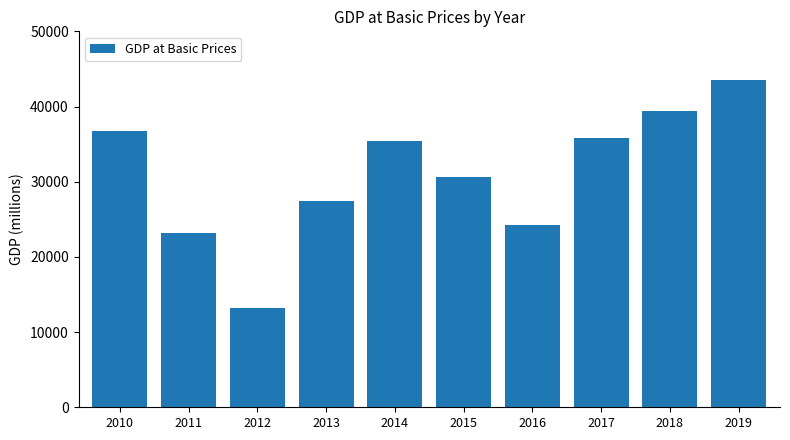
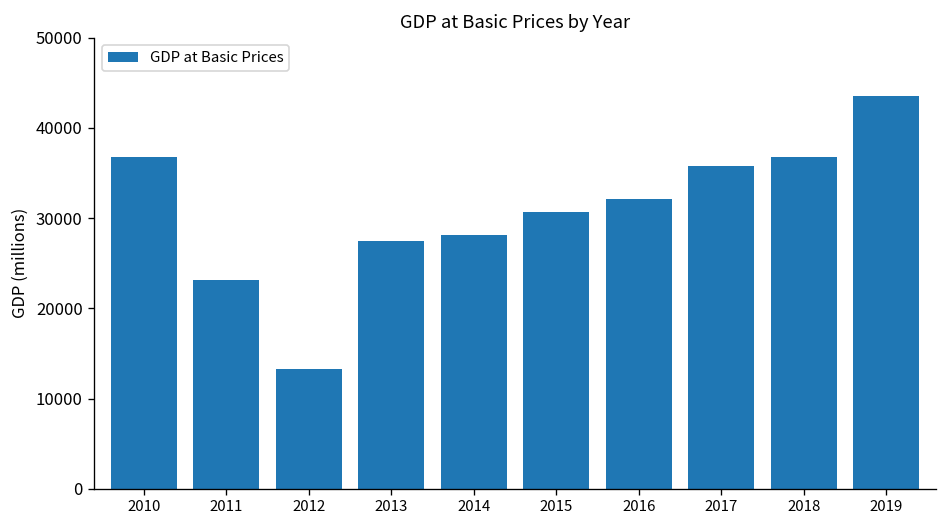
  {
    "2010": 37000,
    "2011": 23000,
    "2012": 13000,
    "2013": 27000,
-   "2014": 35000,
+   "2014": 28000,
    "2015": 31000,
-   "2016": 24000,
+   "2016": 32000,
    "2017": 36000,
-   "2018": 39000,
+   "2018": 37000,
    "2019": 43000
  }
